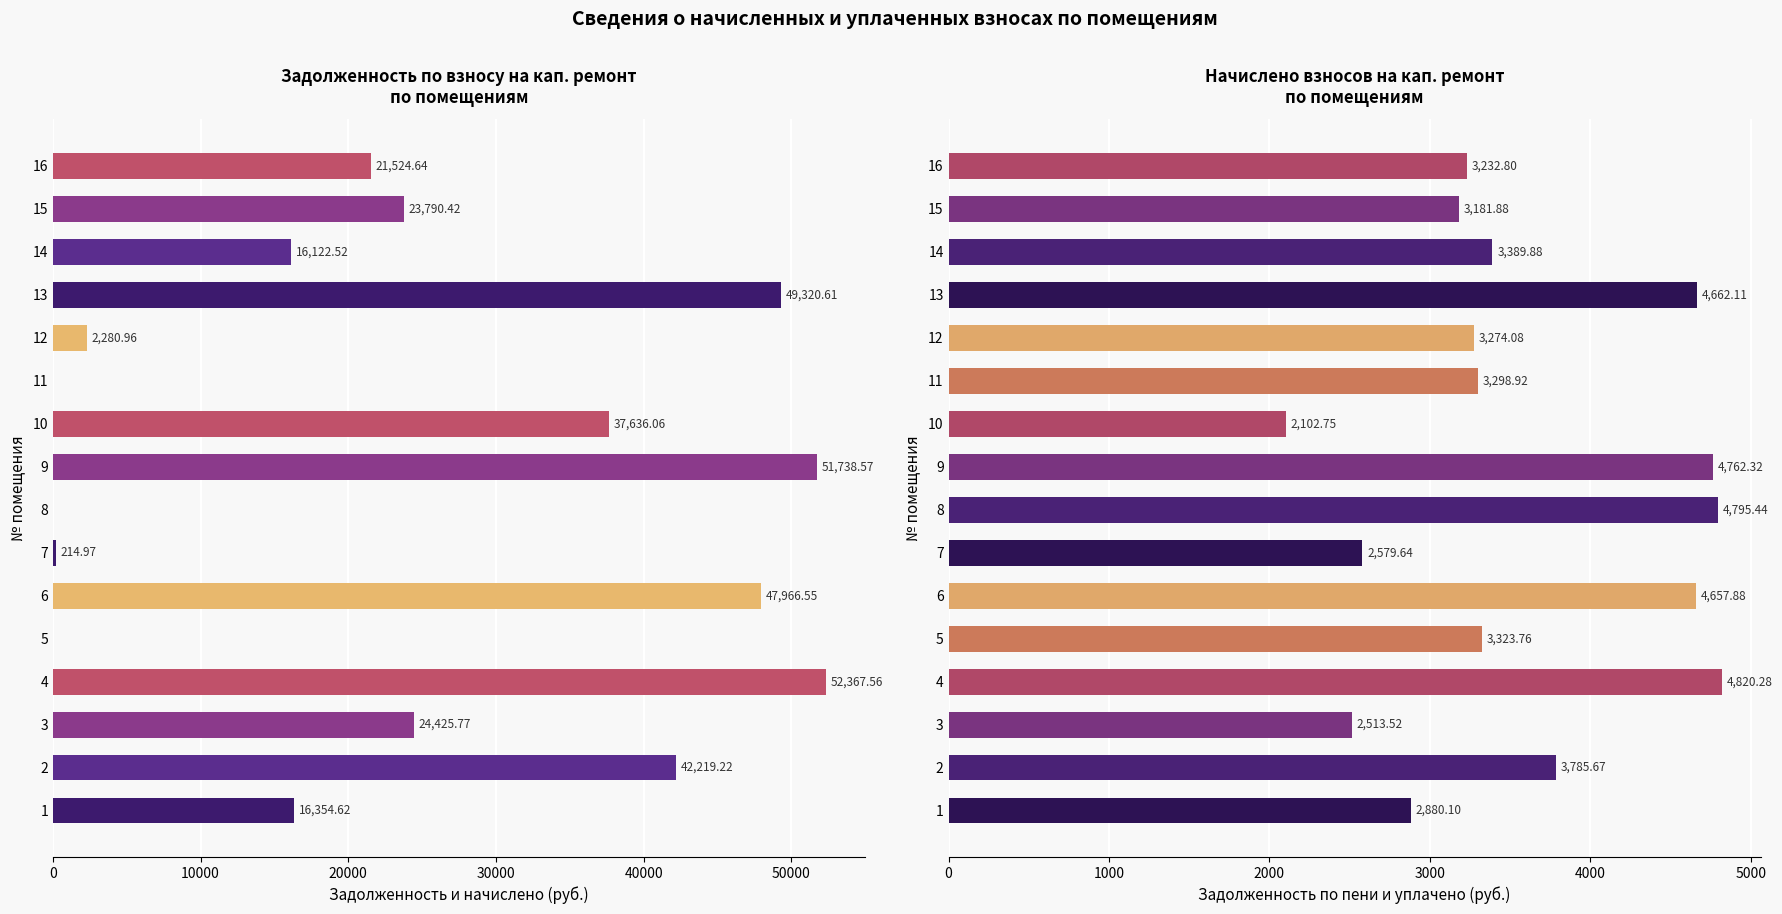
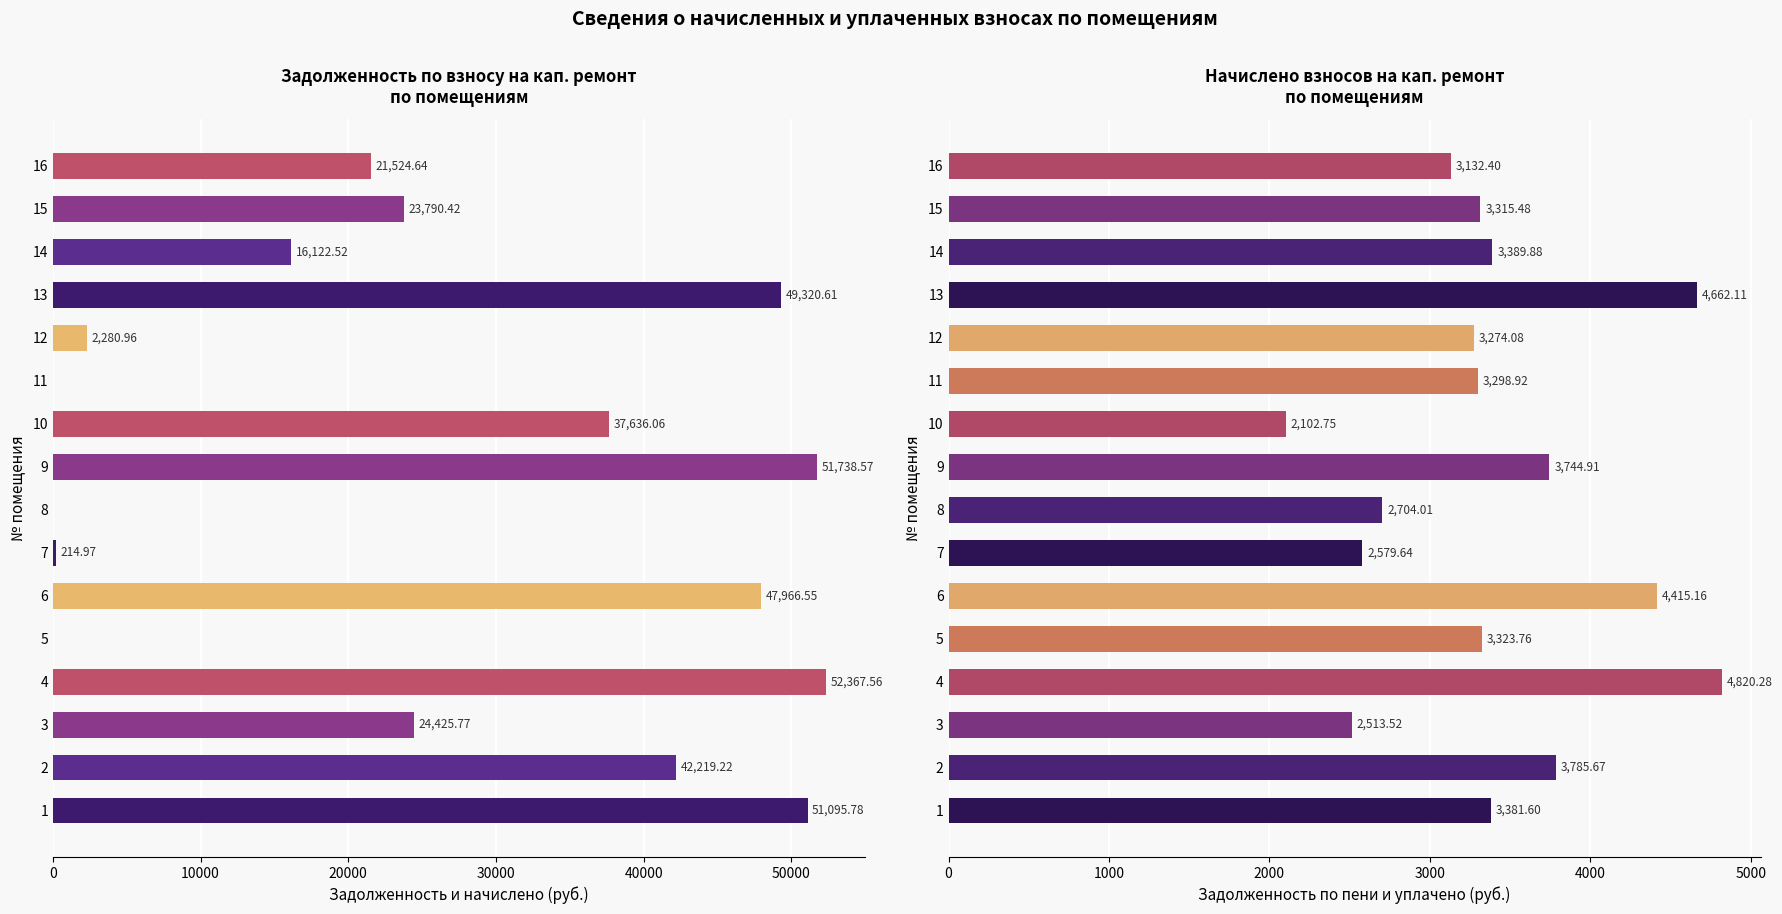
  {
    "Задолженность по взносу на кап. ремонт по помещениям": {
      "16": "21,524.64",
      "15": "23,790.42",
      "14": "16,122.52",
      "13": "49,320.61",
      "12": "2,280.96",
      "10": "37,636.06",
      "9": "51,738.57",
      "7": "214.97",
      "6": "47,966.55",
      "4": "52,367.56",
      "3": "24,425.77",
      "2": "42,219.22",
-     "1": "16,354.62"
+     "1": "51,095.78"
    },
    "Начислено взносов на кап. ремонт по помещениям": {
-     "16": "3,232.80",
-     "15": "3,181.88",
+     "16": "3,132.40",
+     "15": "3,315.48",
      "14": "3,389.88",
      "13": "4,662.11",
      "12": "3,274.08",
      "11": "3,298.92",
      "10": "2,102.75",
-     "9": "4,762.32",
-     "8": "4,795.44",
+     "9": "3,744.91",
+     "8": "2,704.01",
      "7": "2,579.64",
-     "6": "4,657.88",
+     "6": "4,415.16",
      "5": "3,323.76",
      "4": "4,820.28",
      "3": "2,513.52",
      "2": "3,785.67",
-     "1": "2,880.10"
+     "1": "3,381.60"
    }
  }
